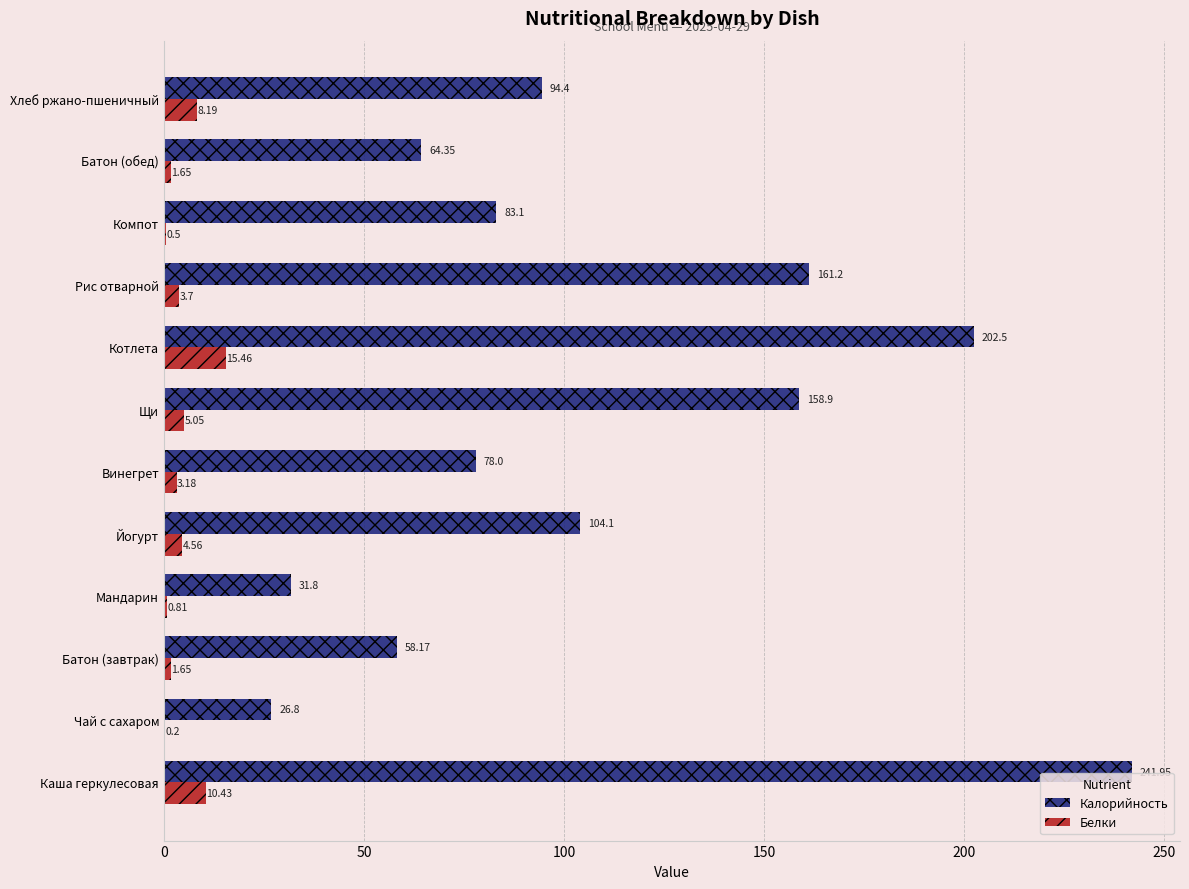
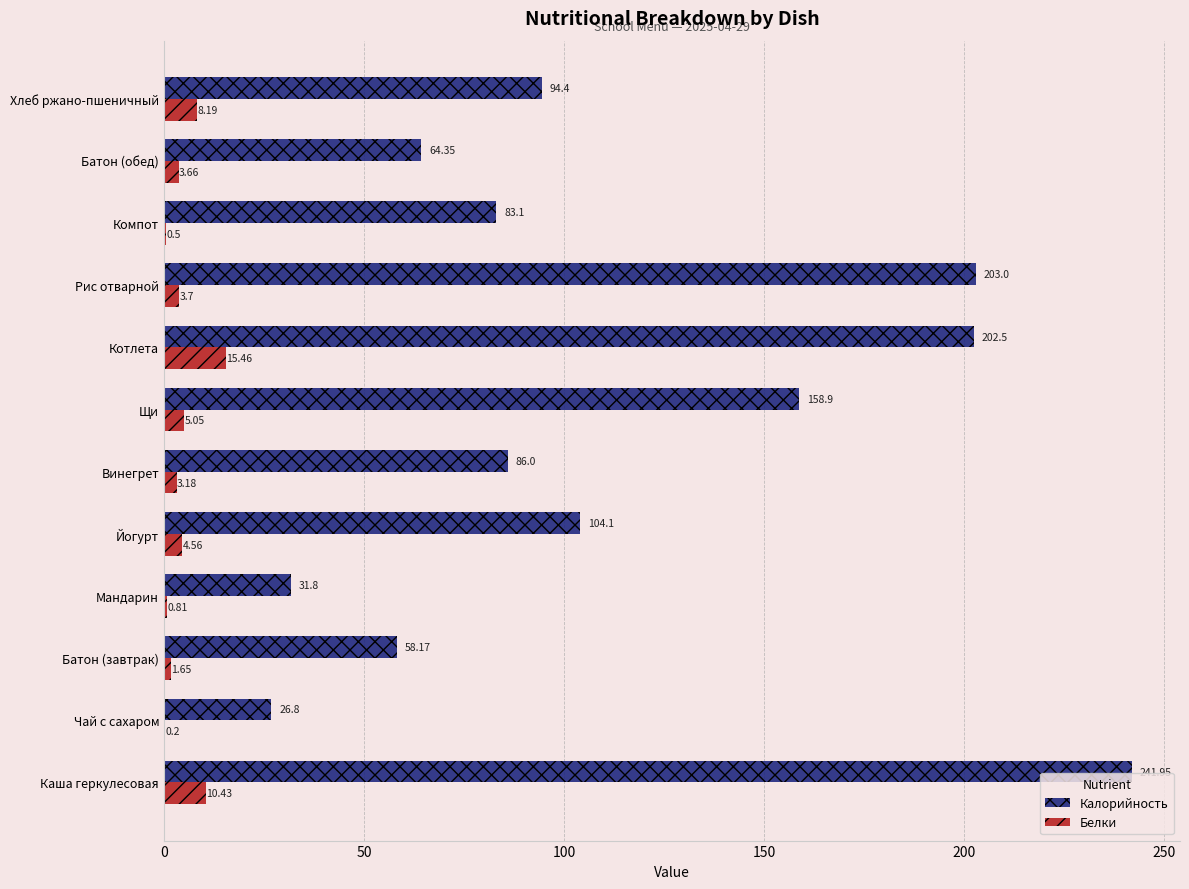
  {
    "Калорийность": {
      "Хлеб ржано-пшеничный": 94.4,
      "Батон (обед)": 64.35,
      "Компот": 83.1,
-     "Рис отварной": 161.2,
+     "Рис отварной": 203.0,
      "Котлета": 202.5,
      "Щи": 158.9,
-     "Винегрет": 78.0,
+     "Винегрет": 86.0,
      "Йогурт": 104.1,
      "Мандарин": 31.8,
      "Батон (завтрак)": 58.17,
      "Чай с сахаром": 26.8
    },
    "Белки": {
      "Хлеб ржано-пшеничный": 8.19,
-     "Батон (обед)": 1.65,
+     "Батон (обед)": 3.66,
      "Компот": 0.5,
      "Рис отварной": 3.7,
      "Котлета": 15.46,
      "Щи": 5.05,
      "Винегрет": 3.18,
      "Йогурт": 4.56,
      "Мандарин": 0.81,
      "Батон (завтрак)": 1.65,
      "Чай с сахаром": 0.2,
      "Каша геркулесовая": 10.43
    }
  }
